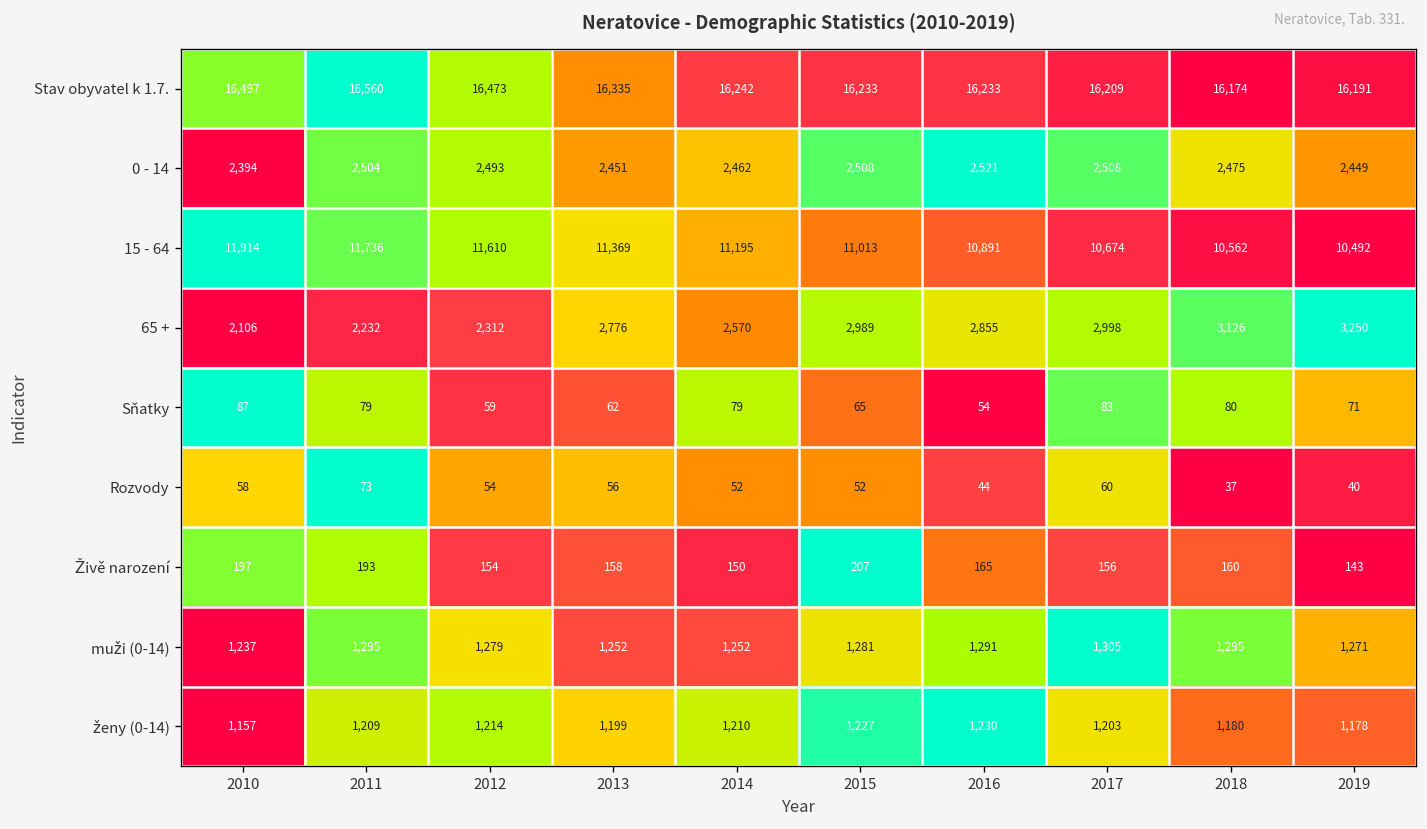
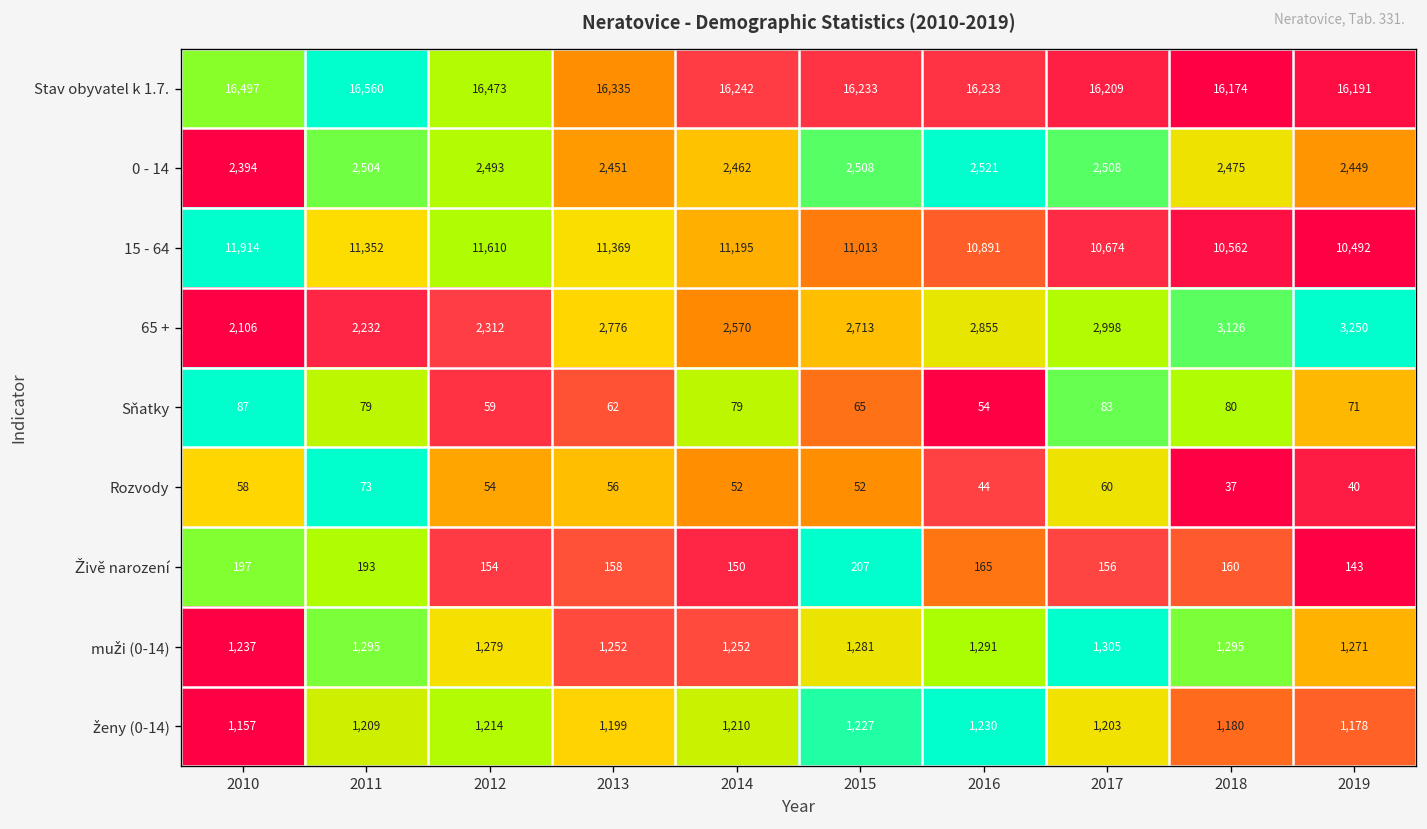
  {
    "Stav obyvatel k 1.7.": {
      "2010": "16,497",
      "2011": "16,560",
      "2012": "16,473",
      "2013": "16,335",
      "2014": "16,242",
      "2015": "16,233",
      "2016": "16,233",
      "2017": "16,209",
      "2018": "16,174",
      "2019": "16,191"
    },
    "0 - 14": {
      "2010": "2,394",
      "2011": "2,504",
      "2012": "2,493",
      "2013": "2,451",
      "2014": "2,462",
      "2015": "2,508",
      "2016": "2,521",
      "2017": "2,508",
      "2018": "2,475",
      "2019": "2,449"
    },
    "15 - 64": {
      "2010": "11,914",
-     "2011": "11,736",
+     "2011": "11,352",
      "2012": "11,610",
      "2013": "11,369",
      "2014": "11,195",
      "2015": "11,013",
      "2016": "10,891",
      "2017": "10,674",
      "2018": "10,562",
      "2019": "10,492"
    },
    "65 +": {
      "2010": "2,106",
      "2011": "2,232",
      "2012": "2,312",
      "2013": "2,776",
      "2014": "2,570",
-     "2015": "2,989",
+     "2015": "2,713",
      "2016": "2,855",
      "2017": "2,998",
      "2018": "3,126",
      "2019": "3,250"
    },
    "Sňatky": {
      "2010": "87",
      "2011": "79",
      "2012": "59",
      "2013": "62",
      "2014": "79",
      "2015": "65",
      "2016": "54",
      "2017": "83",
      "2018": "80",
      "2019": "71"
    },
    "Rozvody": {
      "2010": "58",
      "2011": "73",
      "2012": "54",
      "2013": "56",
      "2014": "52",
      "2015": "52",
      "2016": "44",
      "2017": "60",
      "2018": "37",
      "2019": "40"
    },
    "Živě narození": {
      "2010": "197",
      "2011": "193",
      "2012": "154",
      "2013": "158",
      "2014": "150",
      "2015": "207",
      "2016": "165",
      "2017": "156",
      "2018": "160",
      "2019": "143"
    },
    "muži (0-14)": {
      "2010": "1,237",
      "2011": "1,295",
      "2012": "1,279",
      "2013": "1,252",
      "2014": "1,252",
      "2015": "1,281",
      "2016": "1,291",
      "2017": "1,305",
      "2018": "1,295",
      "2019": "1,271"
    },
    "ženy (0-14)": {
      "2010": "1,157",
      "2011": "1,209",
      "2012": "1,214",
      "2013": "1,199",
      "2014": "1,210",
      "2015": "1,227",
      "2016": "1,230",
      "2017": "1,203",
      "2018": "1,180",
      "2019": "1,178"
    }
  }
